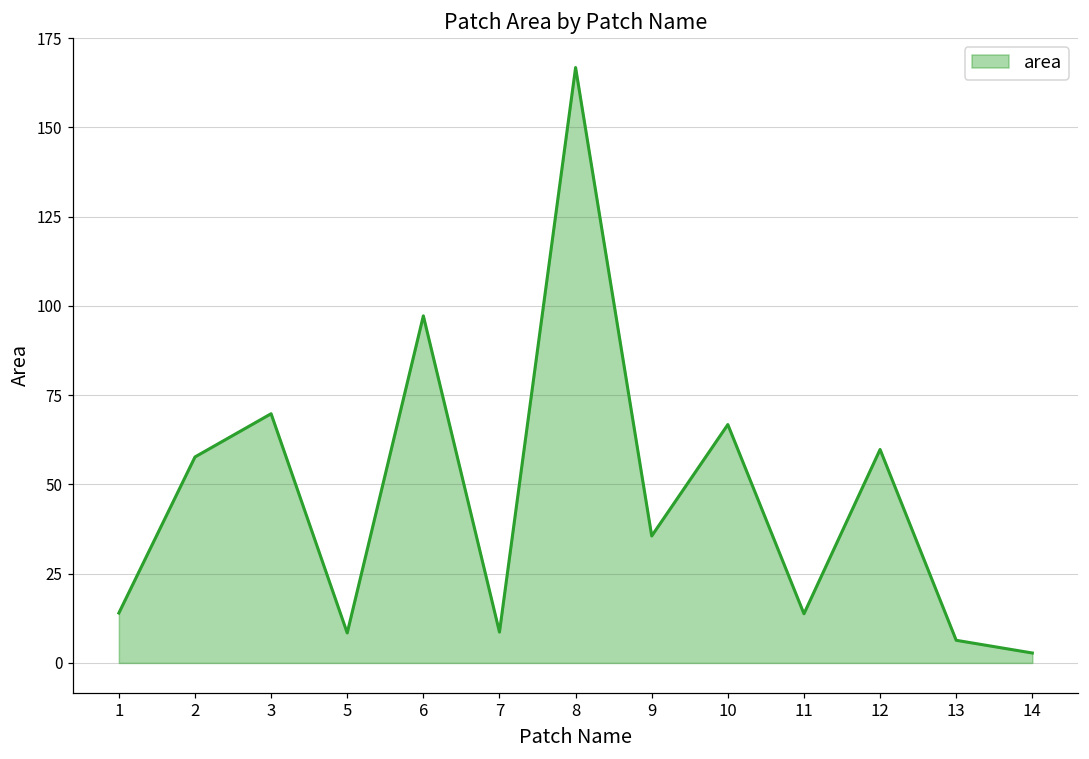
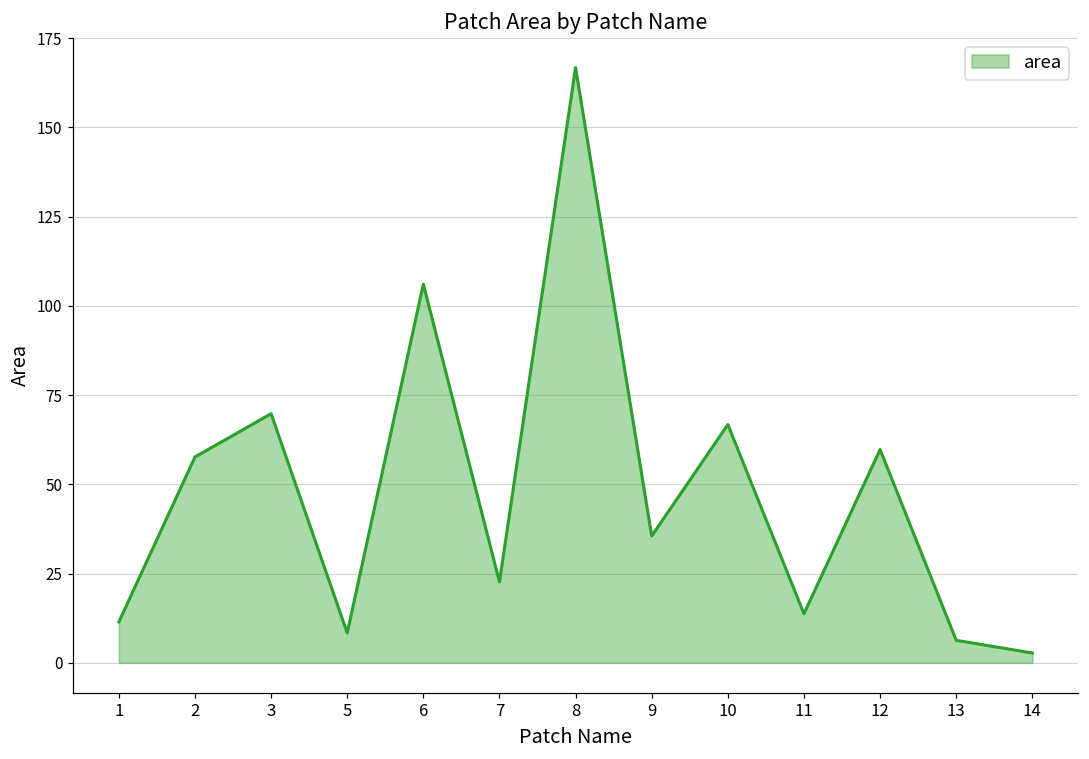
  {
-   "1": 14,
+   "1": 11,
    "2": 58,
    "3": 70,
    "5": 8,
-   "6": 97,
-   "7": 9,
+   "6": 106,
+   "7": 23,
    "8": 167,
    "9": 36,
    "10": 67,
    "11": 14,
    "12": 60,
    "13": 6,
    "14": 3
  }
